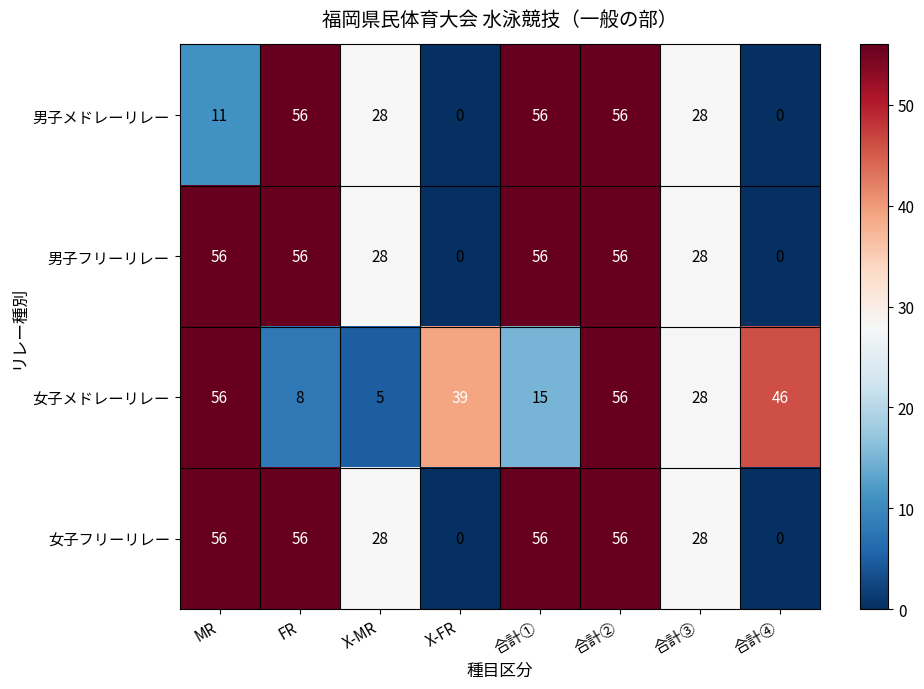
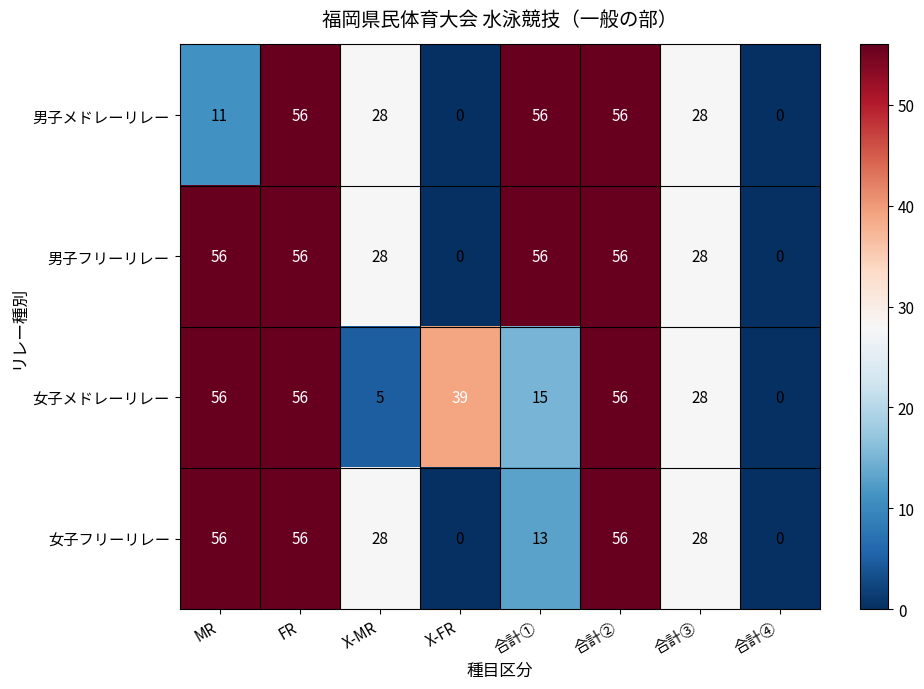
  {
    "男子メドレーリレー": {
      "MR": 11,
      "FR": 56,
      "X-MR": 28,
      "X-FR": 0,
      "合計①": 56,
      "合計②": 56,
      "合計③": 28,
      "合計④": 0
    },
    "男子フリーリレー": {
      "MR": 56,
      "FR": 56,
      "X-MR": 28,
      "X-FR": 0,
      "合計①": 56,
      "合計②": 56,
      "合計③": 28,
      "合計④": 0
    },
    "女子メドレーリレー": {
      "MR": 56,
-     "FR": 8,
+     "FR": 56,
      "X-MR": 5,
      "X-FR": 39,
      "合計①": 15,
      "合計②": 56,
      "合計③": 28,
-     "合計④": 46
+     "合計④": 0
    },
    "女子フリーリレー": {
      "MR": 56,
      "FR": 56,
      "X-MR": 28,
      "X-FR": 0,
-     "合計①": 56,
+     "合計①": 13,
      "合計②": 56,
      "合計③": 28,
      "合計④": 0
    }
  }
